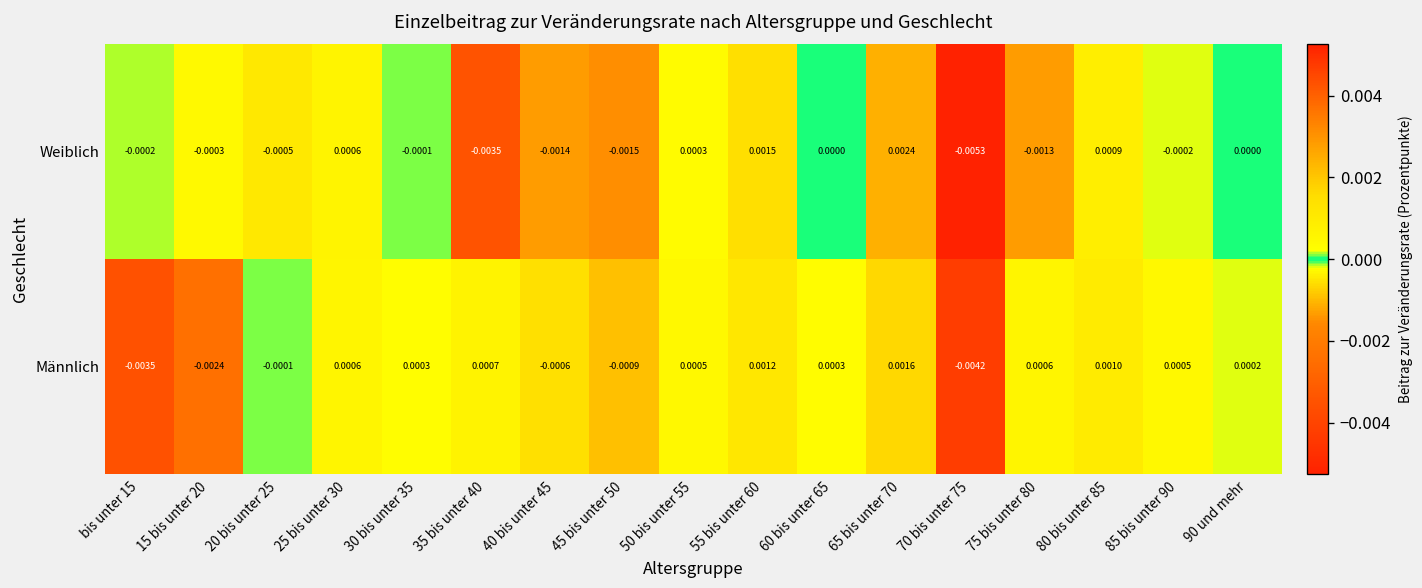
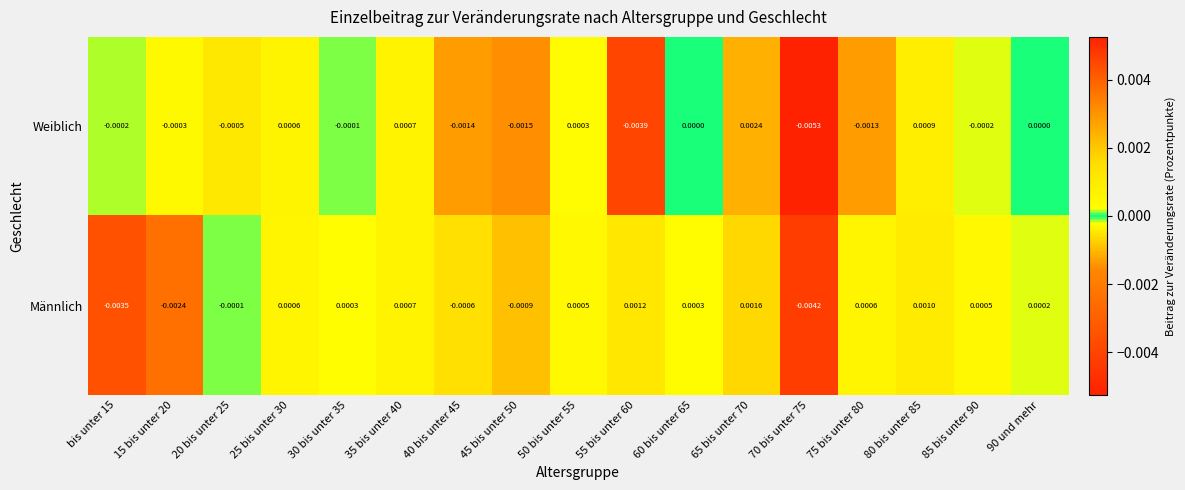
  {
    "Weiblich": {
      "bis unter 15": -0.0002,
      "15 bis unter 20": -0.0003,
      "20 bis unter 25": -0.0005,
      "25 bis unter 30": 0.0006,
      "30 bis unter 35": -0.0001,
-     "35 bis unter 40": -0.0035,
+     "35 bis unter 40": 0.0007,
      "40 bis unter 45": -0.0014,
      "45 bis unter 50": -0.0015,
      "50 bis unter 55": 0.0003,
-     "55 bis unter 60": 0.0015,
+     "55 bis unter 60": -0.0039,
      "60 bis unter 65": 0.0000,
      "65 bis unter 70": 0.0024,
      "70 bis unter 75": -0.0053,
      "75 bis unter 80": -0.0013,
      "80 bis unter 85": 0.0009,
      "85 bis unter 90": -0.0002,
      "90 und mehr": 0.0000
    },
    "Männlich": {
      "bis unter 15": -0.0035,
      "15 bis unter 20": -0.0024,
      "20 bis unter 25": -0.0001,
      "25 bis unter 30": 0.0006,
      "30 bis unter 35": 0.0003,
      "35 bis unter 40": 0.0007,
      "40 bis unter 45": -0.0006,
      "45 bis unter 50": -0.0009,
      "50 bis unter 55": 0.0005,
      "55 bis unter 60": 0.0012,
      "60 bis unter 65": 0.0003,
      "65 bis unter 70": 0.0016,
      "70 bis unter 75": -0.0042,
      "75 bis unter 80": 0.0006,
      "80 bis unter 85": 0.0010,
      "85 bis unter 90": 0.0005,
      "90 und mehr": 0.0002
    }
  }
